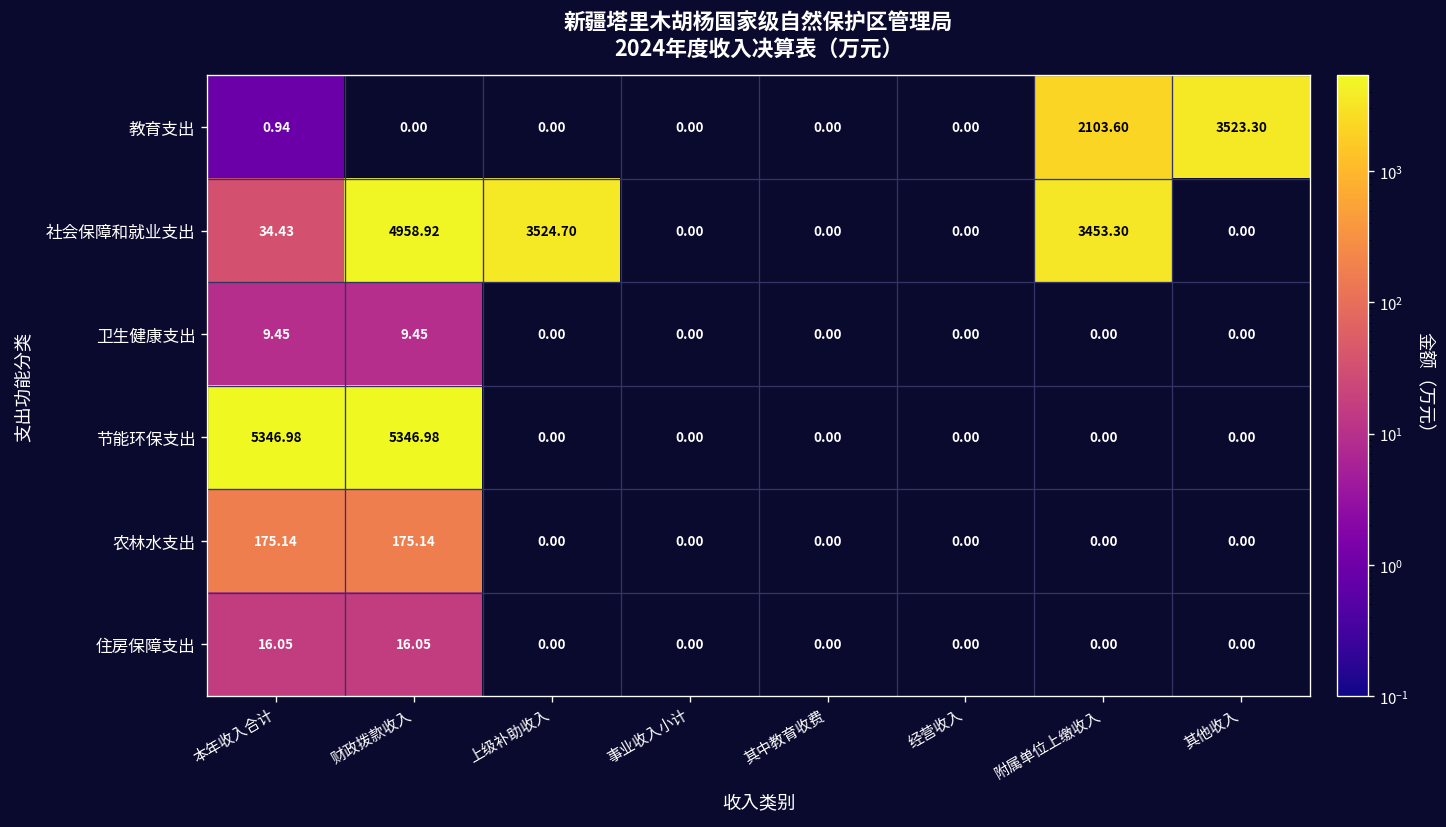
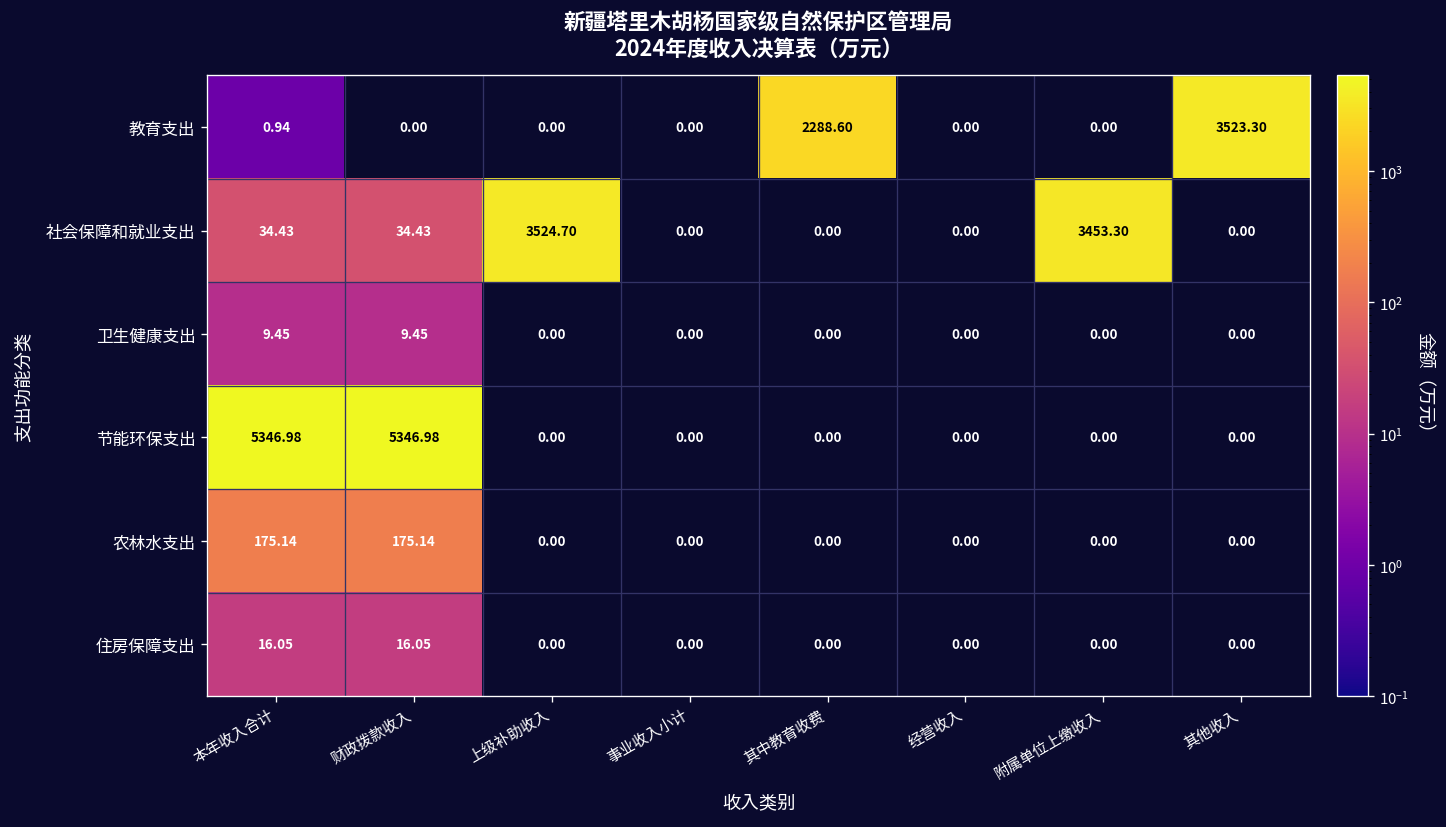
  {
    "教育支出": {
      "本年收入合计": 0.94,
      "财政拨款收入": 0.00,
      "上级补助收入": 0.00,
      "事业收入小计": 0.00,
-     "其中教育收费": 0.00,
+     "其中教育收费": 2288.60,
      "经营收入": 0.00,
-     "附属单位上缴收入": 2103.60,
+     "附属单位上缴收入": 0.00,
      "其他收入": 3523.30
    },
    "社会保障和就业支出": {
      "本年收入合计": 34.43,
-     "财政拨款收入": 4958.92,
+     "财政拨款收入": 34.43,
      "上级补助收入": 3524.70,
      "事业收入小计": 0.00,
      "其中教育收费": 0.00,
      "经营收入": 0.00,
      "附属单位上缴收入": 3453.30,
      "其他收入": 0.00
    },
    "卫生健康支出": {
      "本年收入合计": 9.45,
      "财政拨款收入": 9.45,
      "上级补助收入": 0.00,
      "事业收入小计": 0.00,
      "其中教育收费": 0.00,
      "经营收入": 0.00,
      "附属单位上缴收入": 0.00,
      "其他收入": 0.00
    },
    "节能环保支出": {
      "本年收入合计": 5346.98,
      "财政拨款收入": 5346.98,
      "上级补助收入": 0.00,
      "事业收入小计": 0.00,
      "其中教育收费": 0.00,
      "经营收入": 0.00,
      "附属单位上缴收入": 0.00,
      "其他收入": 0.00
    },
    "农林水支出": {
      "本年收入合计": 175.14,
      "财政拨款收入": 175.14,
      "上级补助收入": 0.00,
      "事业收入小计": 0.00,
      "其中教育收费": 0.00,
      "经营收入": 0.00,
      "附属单位上缴收入": 0.00,
      "其他收入": 0.00
    },
    "住房保障支出": {
      "本年收入合计": 16.05,
      "财政拨款收入": 16.05,
      "上级补助收入": 0.00,
      "事业收入小计": 0.00,
      "其中教育收费": 0.00,
      "经营收入": 0.00,
      "附属单位上缴收入": 0.00,
      "其他收入": 0.00
    }
  }
